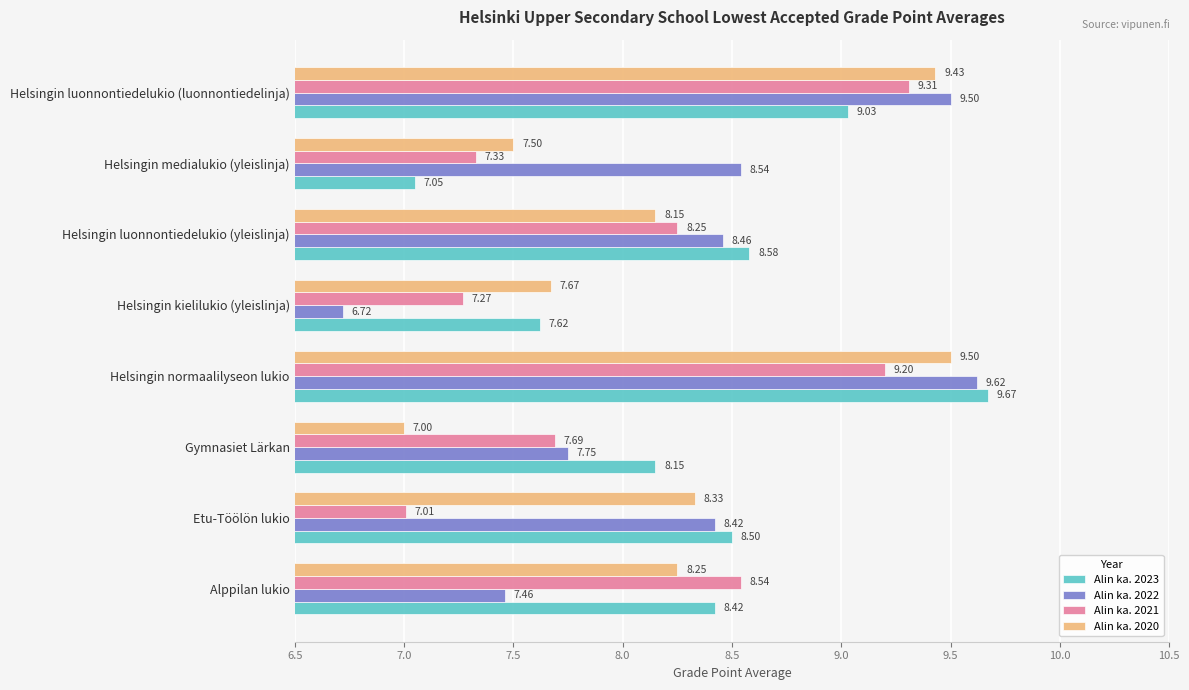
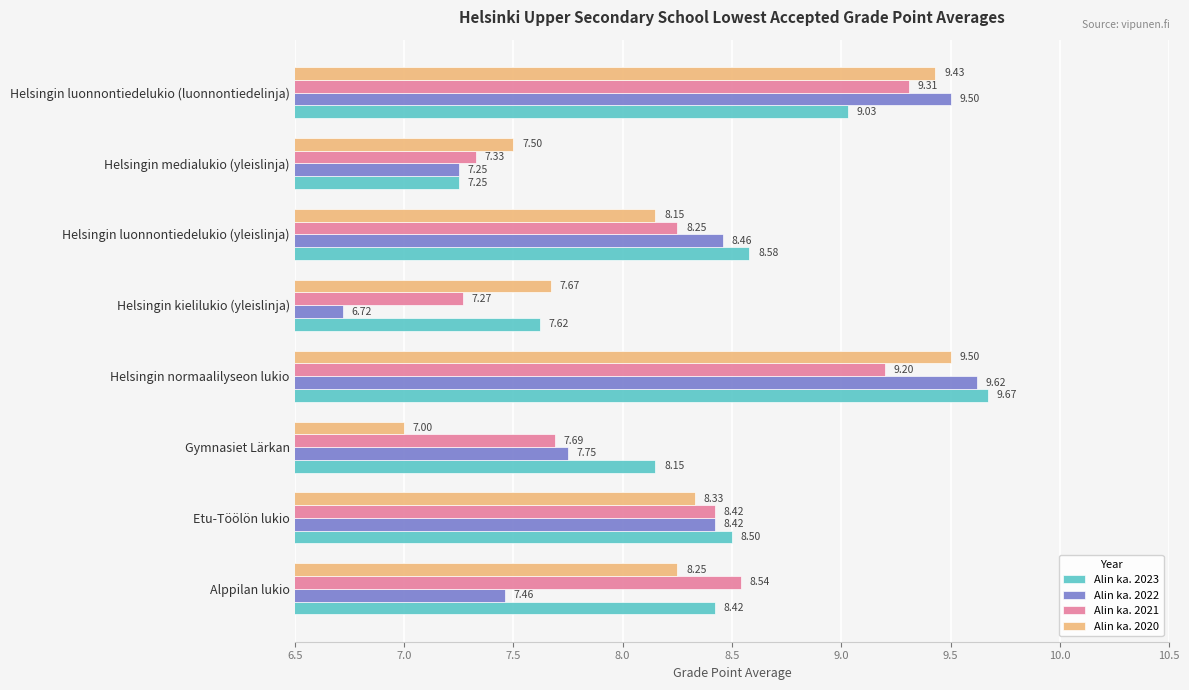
  {
    "Alin ka. 2023": {
      "Helsingin luonnontiedelukio (luonnontiedelinja)": 9.03,
-     "Helsingin medialukio (yleislinja)": 7.05,
+     "Helsingin medialukio (yleislinja)": 7.25,
      "Helsingin luonnontiedelukio (yleislinja)": 8.58,
      "Helsingin kielilukio (yleislinja)": 7.62,
      "Helsingin normaalilyseon lukio": 9.67,
      "Gymnasiet Lärkan": 8.15,
      "Etu-Töölön lukio": 8.50,
      "Alppilan lukio": 8.42
    },
    "Alin ka. 2022": {
      "Helsingin luonnontiedelukio (luonnontiedelinja)": 9.50,
-     "Helsingin medialukio (yleislinja)": 8.54,
+     "Helsingin medialukio (yleislinja)": 7.25,
      "Helsingin luonnontiedelukio (yleislinja)": 8.46,
      "Helsingin kielilukio (yleislinja)": 6.72,
      "Helsingin normaalilyseon lukio": 9.62,
      "Gymnasiet Lärkan": 7.75,
      "Etu-Töölön lukio": 8.42,
      "Alppilan lukio": 7.46
    },
    "Alin ka. 2021": {
      "Helsingin luonnontiedelukio (luonnontiedelinja)": 9.31,
      "Helsingin medialukio (yleislinja)": 7.33,
      "Helsingin luonnontiedelukio (yleislinja)": 8.25,
      "Helsingin kielilukio (yleislinja)": 7.27,
      "Helsingin normaalilyseon lukio": 9.20,
      "Gymnasiet Lärkan": 7.69,
-     "Etu-Töölön lukio": 7.01,
+     "Etu-Töölön lukio": 8.42,
      "Alppilan lukio": 8.54
    },
    "Alin ka. 2020": {
      "Helsingin luonnontiedelukio (luonnontiedelinja)": 9.43,
      "Helsingin medialukio (yleislinja)": 7.50,
      "Helsingin luonnontiedelukio (yleislinja)": 8.15,
      "Helsingin kielilukio (yleislinja)": 7.67,
      "Helsingin normaalilyseon lukio": 9.50,
      "Gymnasiet Lärkan": 7.00,
      "Etu-Töölön lukio": 8.33,
      "Alppilan lukio": 8.25
    }
  }
